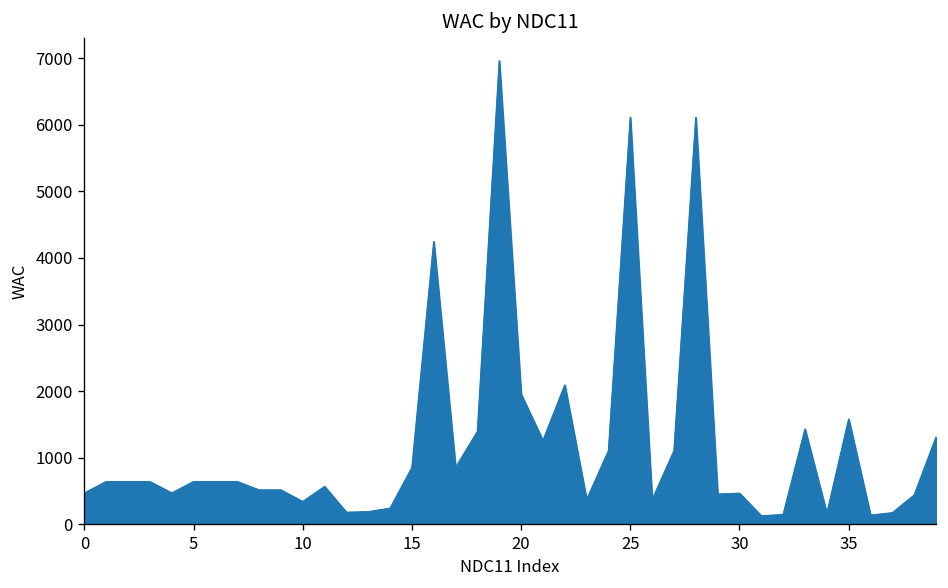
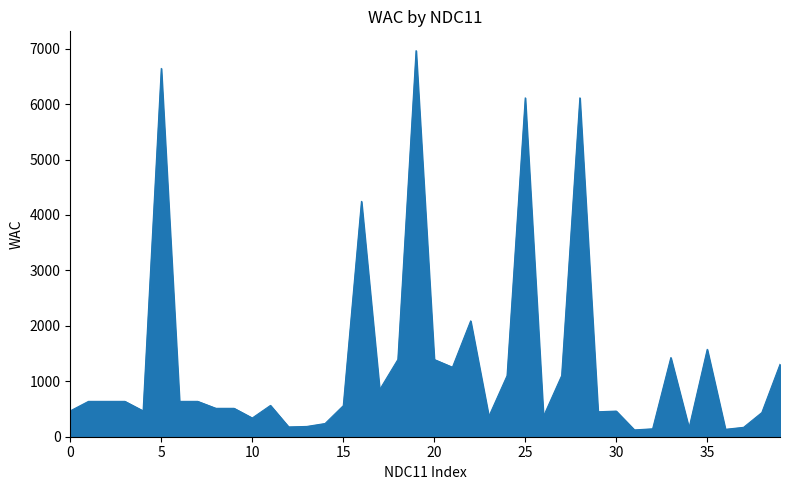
  {
    "0": 500,
-   "5": 600,
+   "5": 6600,
    "10": 300,
-   "15": 800,
-   "20": 2000,
+   "15": 600,
+   "20": 1400,
    "25": 6100,
    "30": 500,
    "35": 1600
  }
